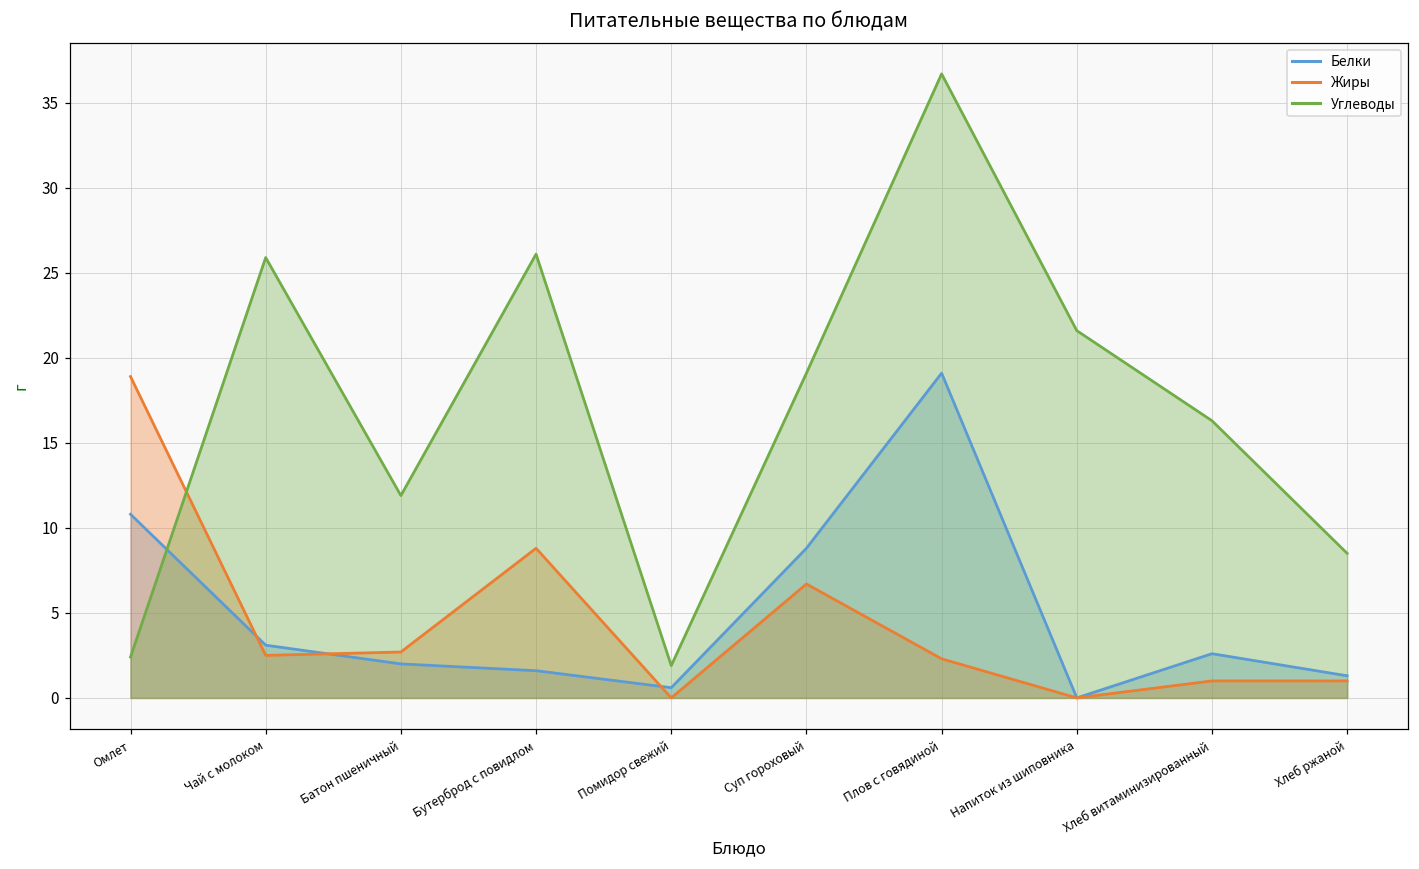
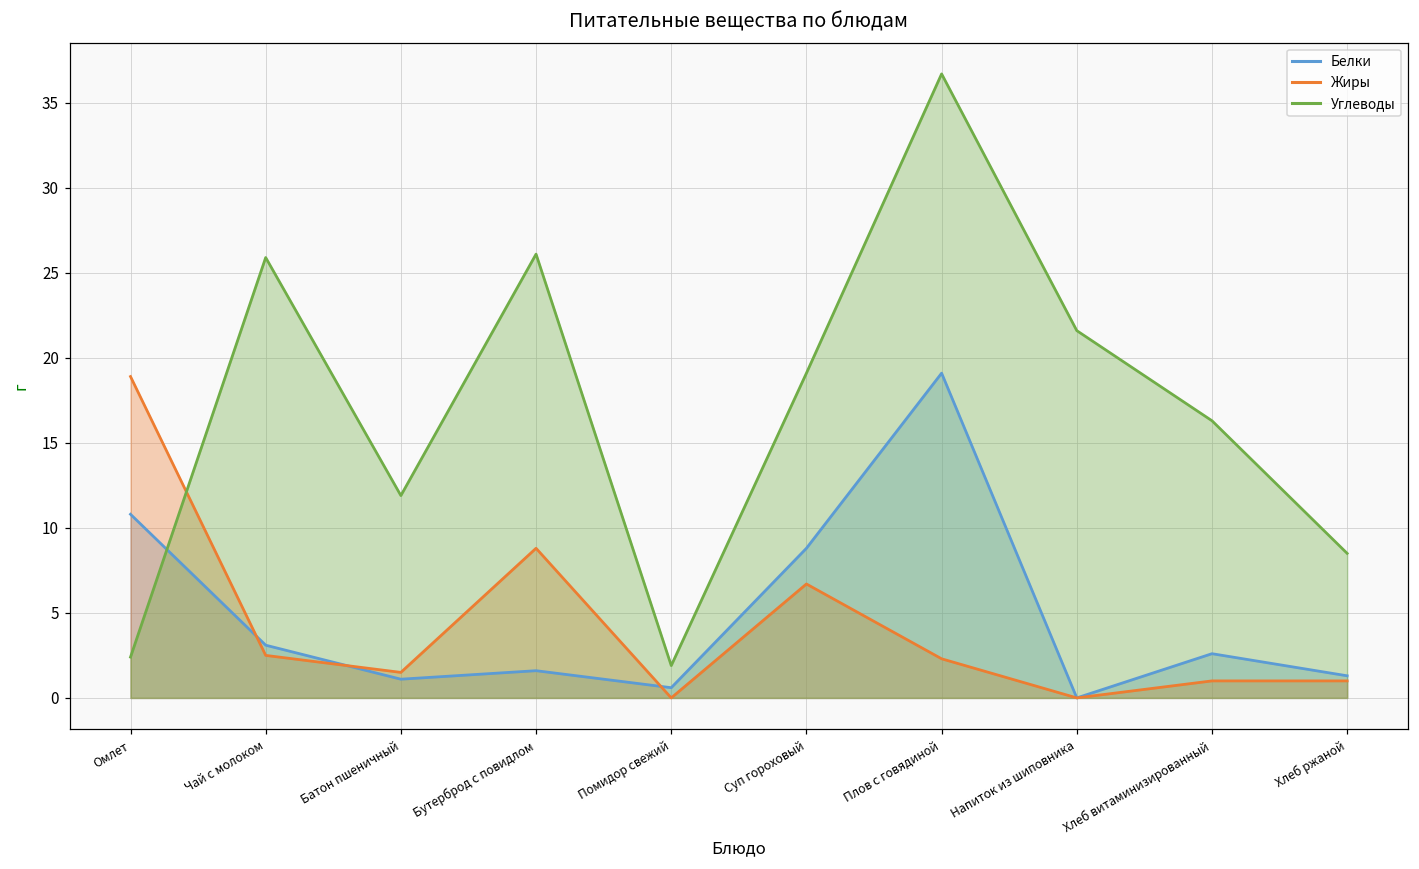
  {
    "Белки": {
      "Омлет": 10.8,
      "Чай с молоком": 3.1,
-     "Батон пшеничный": 2.0,
+     "Батон пшеничный": 1.1,
      "Бутерброд с повидлом": 1.6,
      "Помидор свежий": 0.6,
      "Суп гороховый": 8.8,
      "Плов с говядиной": 19.1,
      "Хлеб витаминизированный": 2.6,
      "Хлеб ржаной": 1.3
    },
    "Жиры": {
      "Омлет": 18.9,
      "Чай с молоком": 2.5,
-     "Батон пшеничный": 2.7,
+     "Батон пшеничный": 1.5,
      "Бутерброд с повидлом": 8.8,
      "Помидор свежий": 0.0,
      "Суп гороховый": 6.7,
      "Плов с говядиной": 2.3,
      "Хлеб витаминизированный": 1.0,
      "Хлеб ржаной": 1.0
    },
    "Углеводы": {
      "Омлет": 2.4,
      "Чай с молоком": 25.9,
      "Батон пшеничный": 11.9,
      "Бутерброд с повидлом": 26.1,
      "Помидор свежий": 1.9,
      "Суп гороховый": 19.1,
      "Плов с говядиной": 36.7,
      "Напиток из шиповника": 21.6,
      "Хлеб витаминизированный": 16.3,
      "Хлеб ржаной": 8.5
    }
  }
